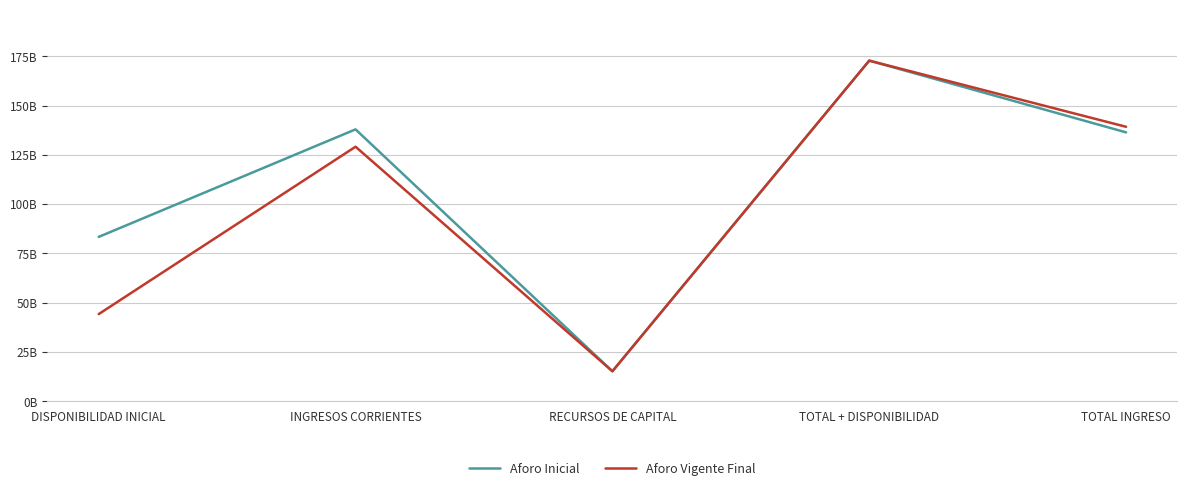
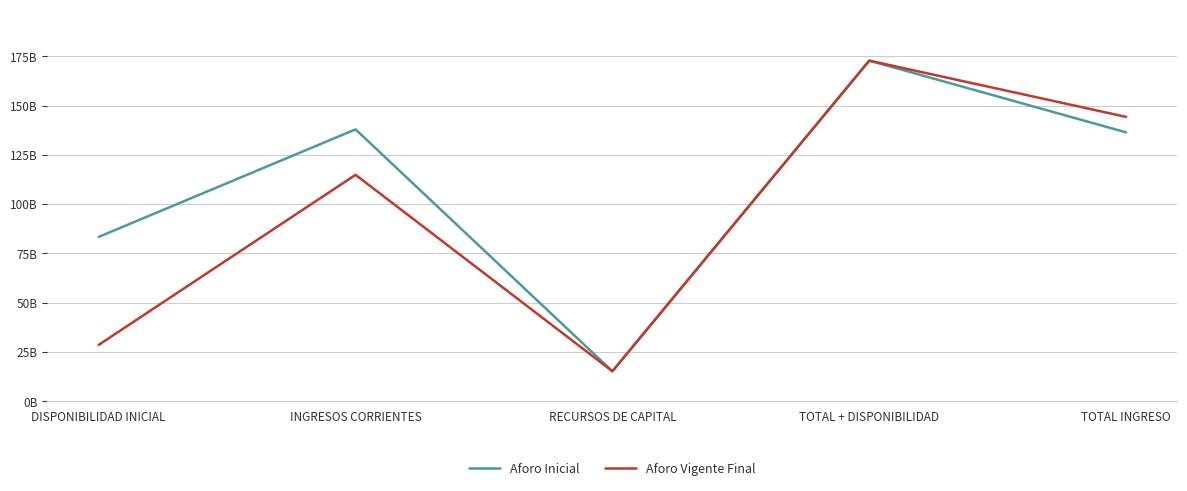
  {
    "Aforo Inicial": {
      "DISPONIBILIDAD INICIAL": 83000000000,
      "INGRESOS CORRIENTES": 138000000000,
      "TOTAL INGRESO": 136000000000
    },
    "Aforo Vigente Final": {
-     "DISPONIBILIDAD INICIAL": 44000000000,
-     "INGRESOS CORRIENTES": 129000000000,
-     "TOTAL INGRESO": 139000000000
+     "DISPONIBILIDAD INICIAL": 29000000000,
+     "INGRESOS CORRIENTES": 115000000000,
+     "TOTAL INGRESO": 144000000000
    }
  }
